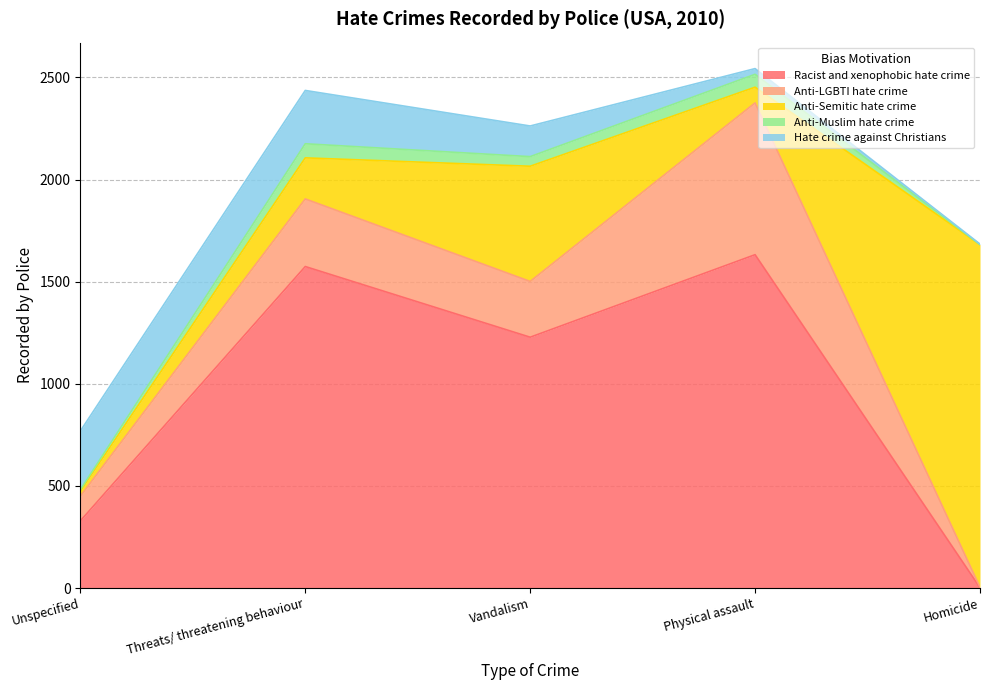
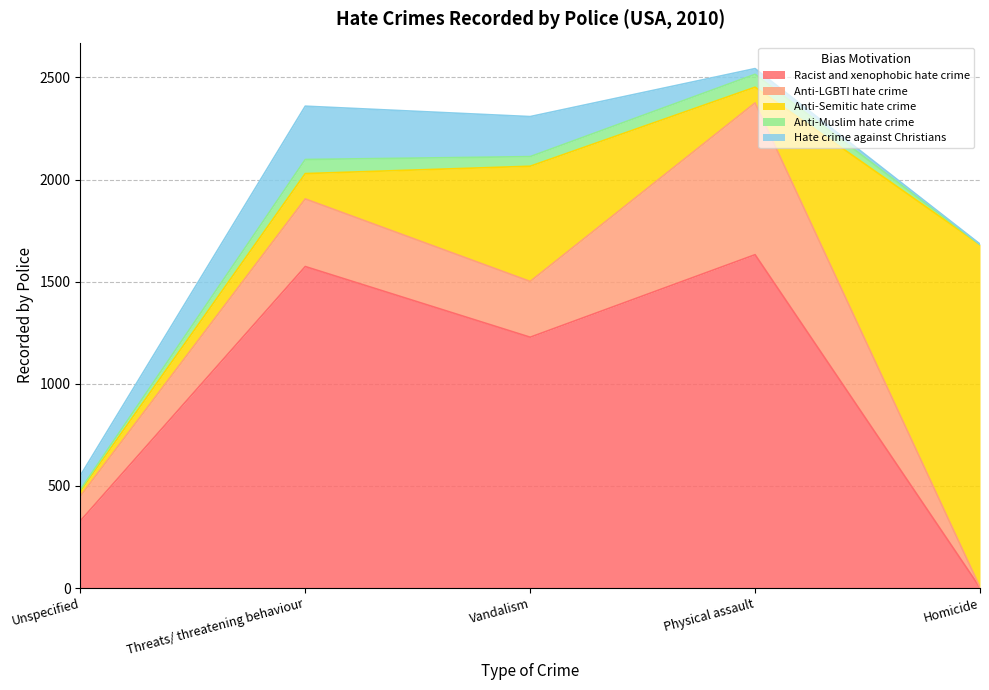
  {
    "Anti-Semitic hate crime": {
-     "Threats/ threatening behaviour": 200,
+     "Threats/ threatening behaviour": 120,
      "Vandalism": 560,
      "Physical assault": 80
    },
    "Anti-Muslim hate crime": {
      "Threats/ threatening behaviour": 70,
      "Vandalism": 50,
      "Physical assault": 60
    },
    "Hate crime against Christians": {
-     "Unspecified": 290,
+     "Unspecified": 70,
      "Threats/ threatening behaviour": 260,
-     "Vandalism": 150,
+     "Vandalism": 200,
      "Physical assault": 30
    }
  }
